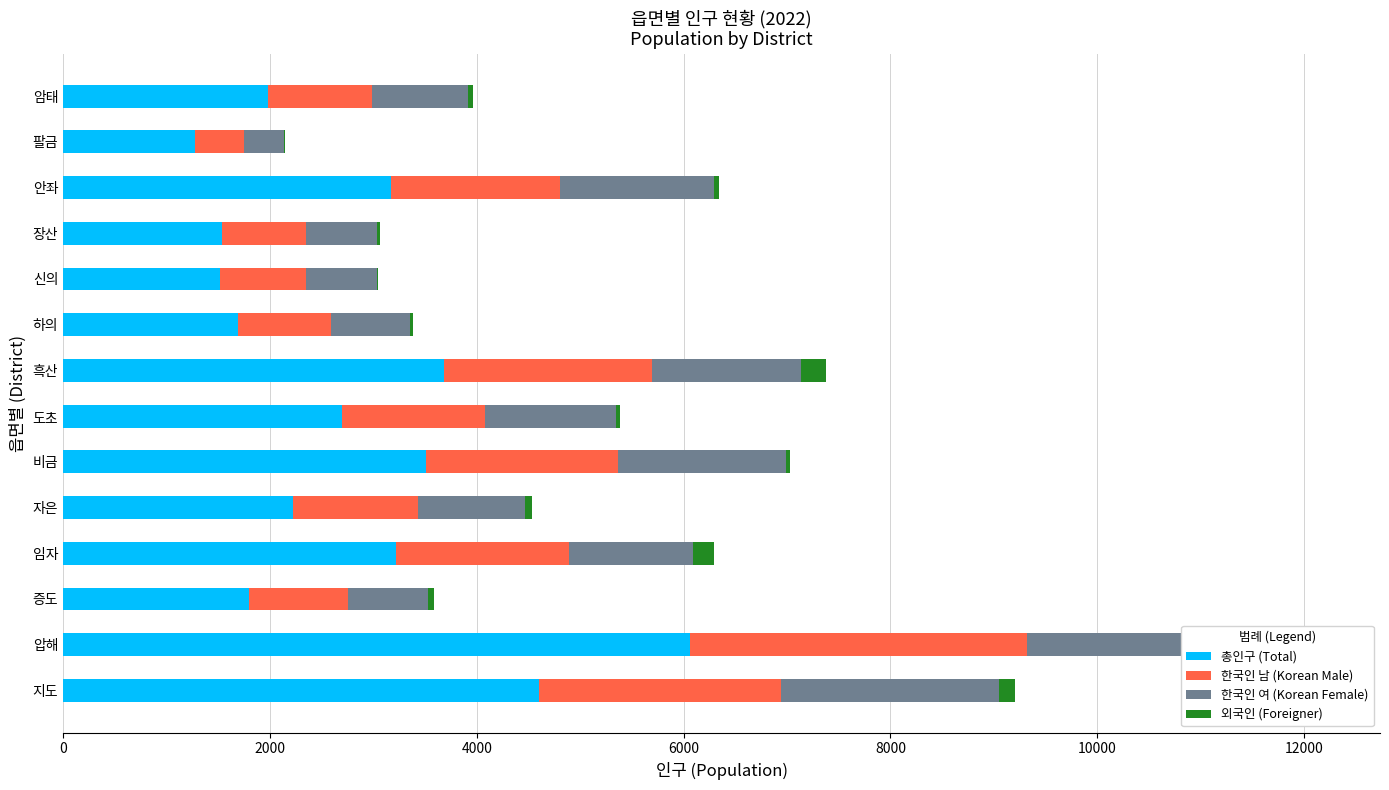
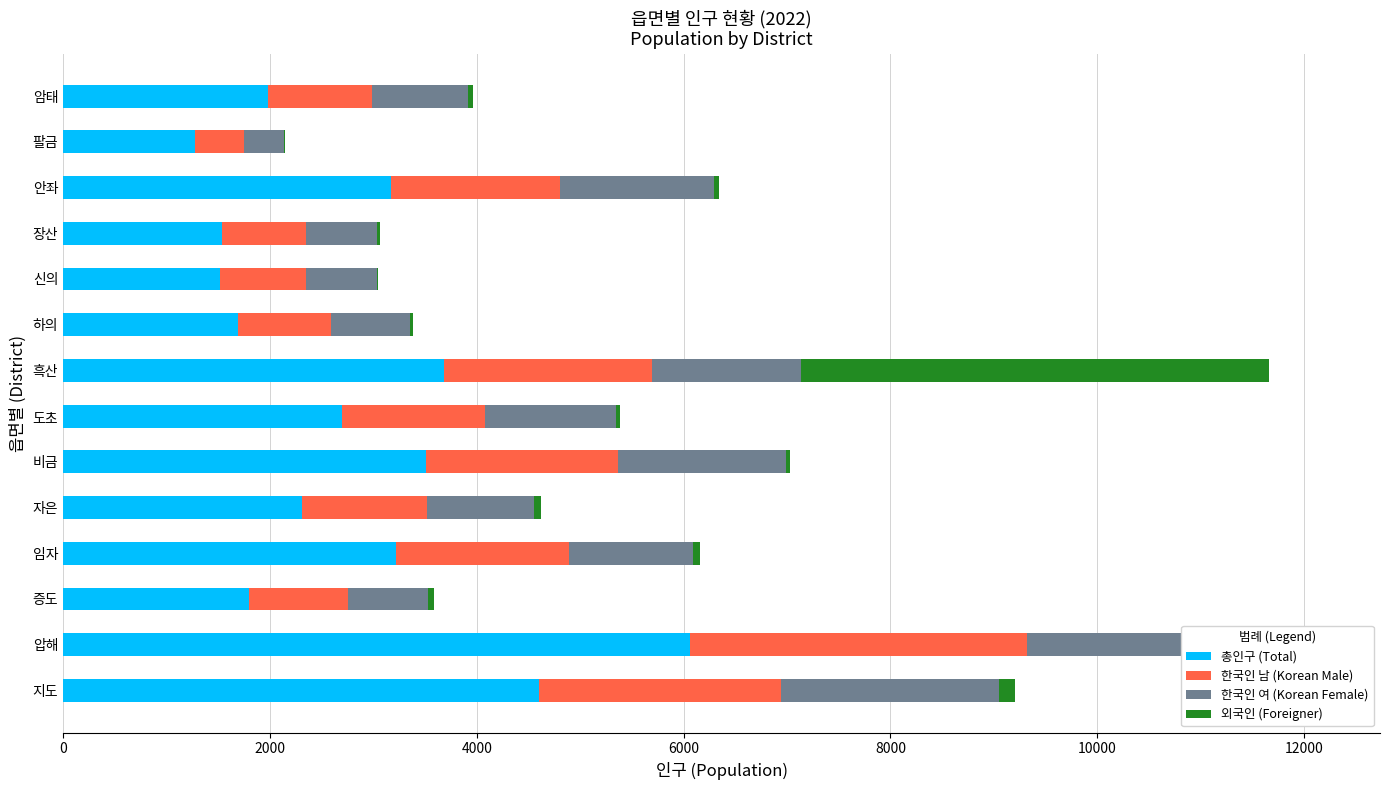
  {
    "총인구 (Total)": {
      "암태": 1980,
      "팔금": 1280,
      "안좌": 3170,
      "장산": 1530,
      "신의": 1520,
      "하의": 1690,
      "흑산": 3690,
      "도초": 2700,
      "비금": 3510,
-     "자은": 2220,
+     "자은": 2310,
      "임자": 3220,
      "증도": 1790,
      "압해": 6060,
      "지도": 4600
    },
    "한국인 남 (Korean Male)": {
      "암태": 1010,
      "팔금": 480,
      "안좌": 1640,
      "장산": 810,
      "신의": 830,
      "하의": 900,
      "흑산": 2010,
      "도초": 1390,
      "비금": 1850,
      "자은": 1210,
      "임자": 1670,
      "증도": 960,
      "압해": 3260,
      "지도": 2340
    },
    "한국인 여 (Korean Female)": {
      "암태": 930,
      "팔금": 390,
      "안좌": 1480,
      "장산": 690,
      "신의": 680,
      "하의": 760,
      "흑산": 1440,
      "도초": 1270,
      "비금": 1620,
      "자은": 1040,
      "임자": 1200,
      "증도": 780,
      "지도": 2110
    },
    "외국인 (Foreigner)": {
      "암태": 40,
      "안좌": 50,
      "장산": 30,
      "하의": 30,
-     "흑산": 240,
+     "흑산": 4520,
      "도초": 40,
      "비금": 40,
      "자은": 60,
-     "임자": 200,
+     "임자": 70,
      "증도": 60,
      "지도": 150
    }
  }
